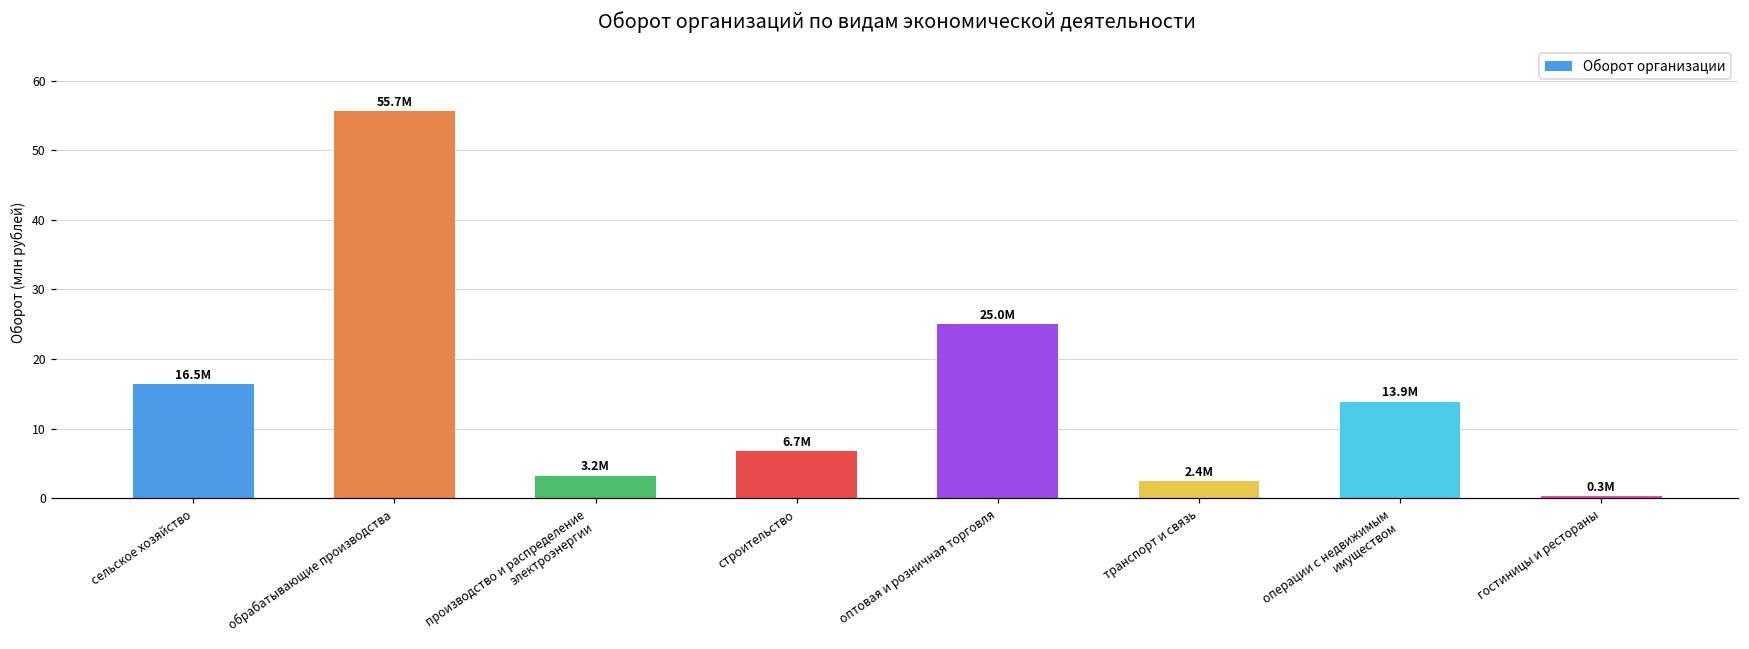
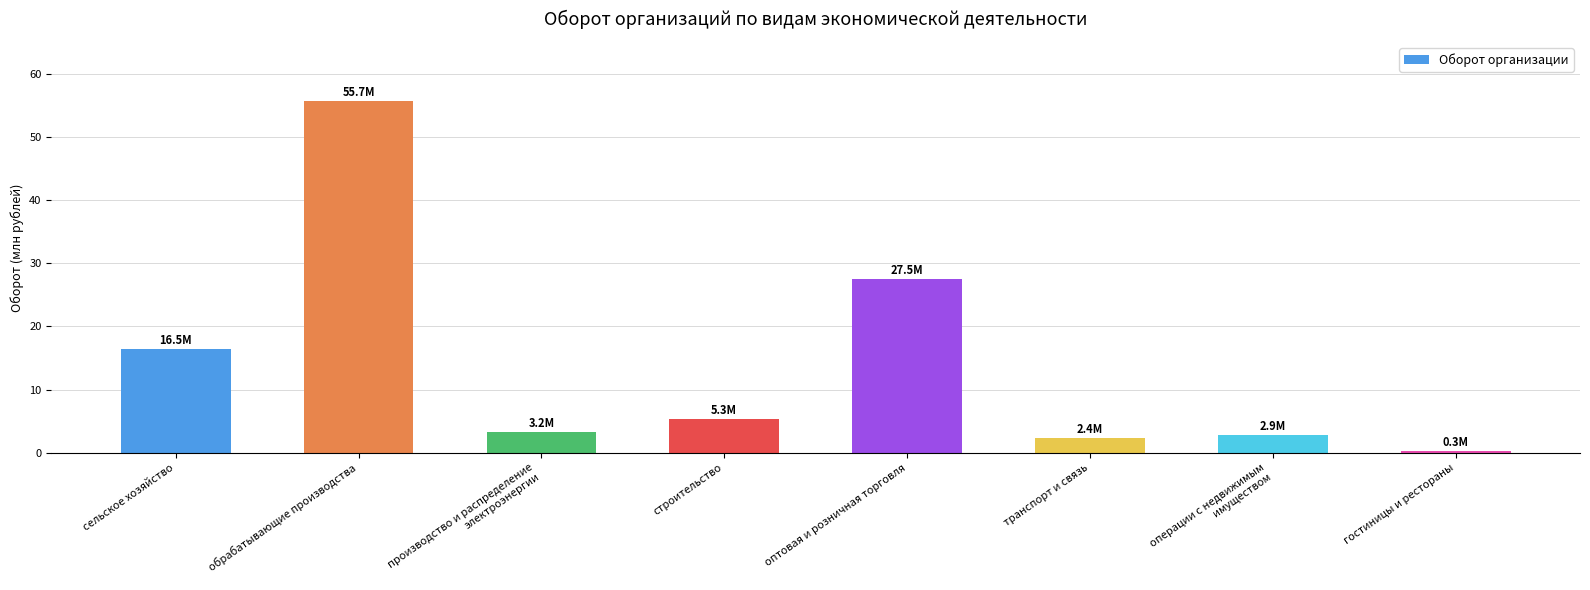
  {
    "сельское хозяйство": "16.5M",
    "обрабатывающие производства": "55.7M",
    "производство и распределение электроэнергии": "3.2M",
-   "строительство": "6.7M",
-   "оптовая и розничная торговля": "25.0M",
+   "строительство": "5.3M",
+   "оптовая и розничная торговля": "27.5M",
    "транспорт и связь": "2.4M",
-   "операции с недвижимым имуществом": "13.9M",
+   "операции с недвижимым имуществом": "2.9M",
    "гостиницы и рестораны": "0.3M"
  }
